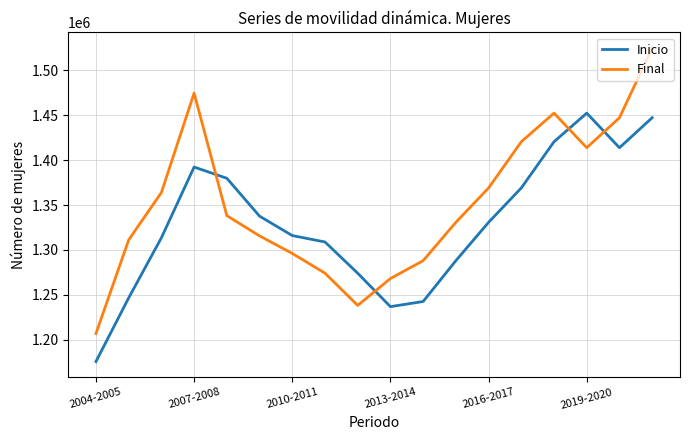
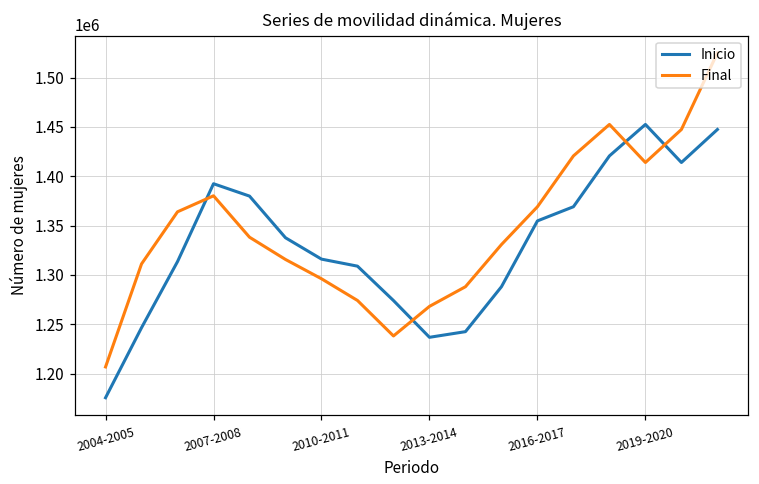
  {
    "Inicio": {
      "2004-2005": 1180000,
      "2007-2008": 1390000,
      "2010-2011": 1320000,
      "2013-2014": 1240000,
-     "2016-2017": 1330000,
+     "2016-2017": 1350000,
      "2019-2020": 1450000
    },
    "Final": {
      "2004-2005": 1210000,
-     "2007-2008": 1470000,
+     "2007-2008": 1380000,
      "2010-2011": 1300000,
      "2013-2014": 1270000,
      "2016-2017": 1370000,
      "2019-2020": 1410000
    }
  }
